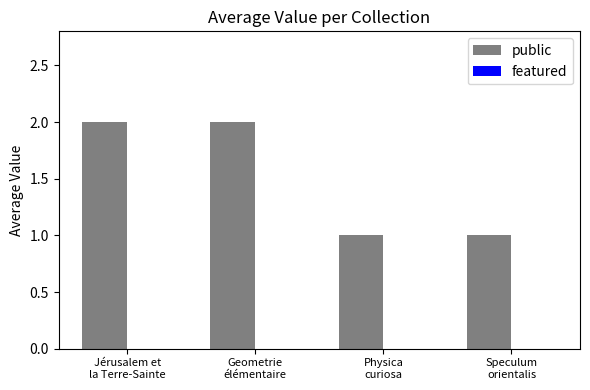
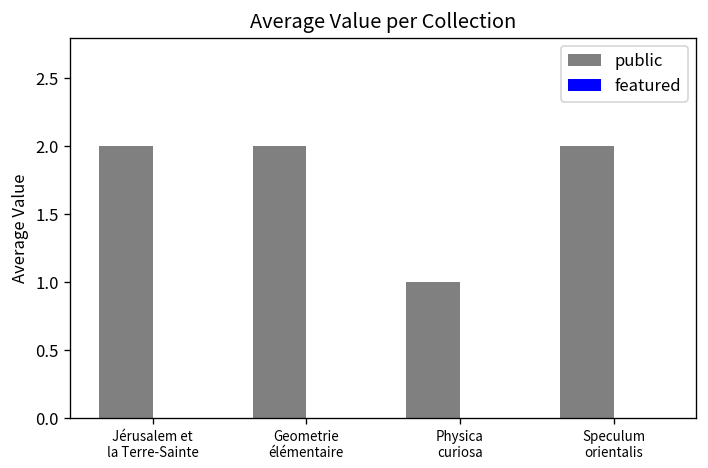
  {
    "public": {
      "Jérusalem et la Terre-Sainte": 2,
      "Geometrie élémentaire": 2,
      "Physica curiosa": 1,
-     "Speculum orientalis": 1
+     "Speculum orientalis": 2
    },
    "featured": {
      "Jérusalem et la Terre-Sainte": 0,
      "Geometrie élémentaire": 0,
      "Physica curiosa": 0,
      "Speculum orientalis": 0
    }
  }
